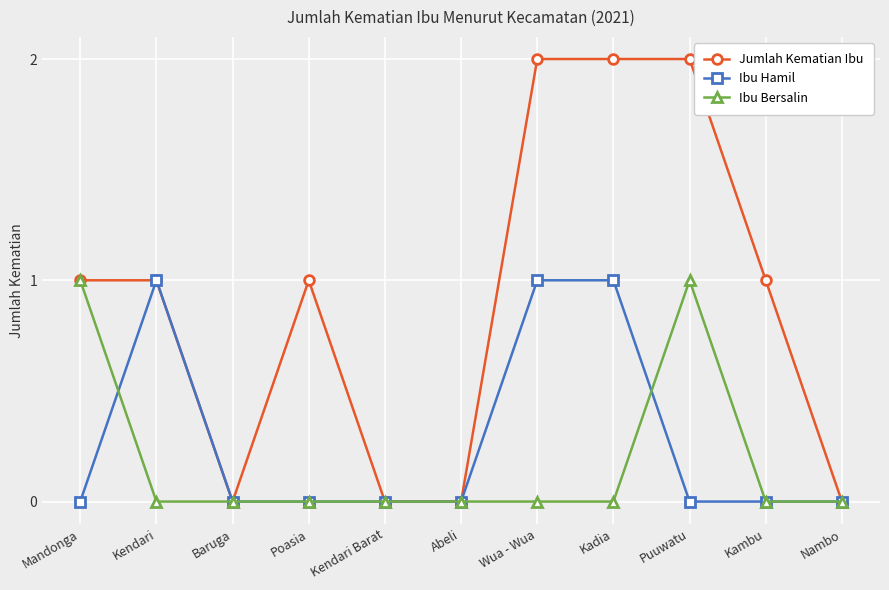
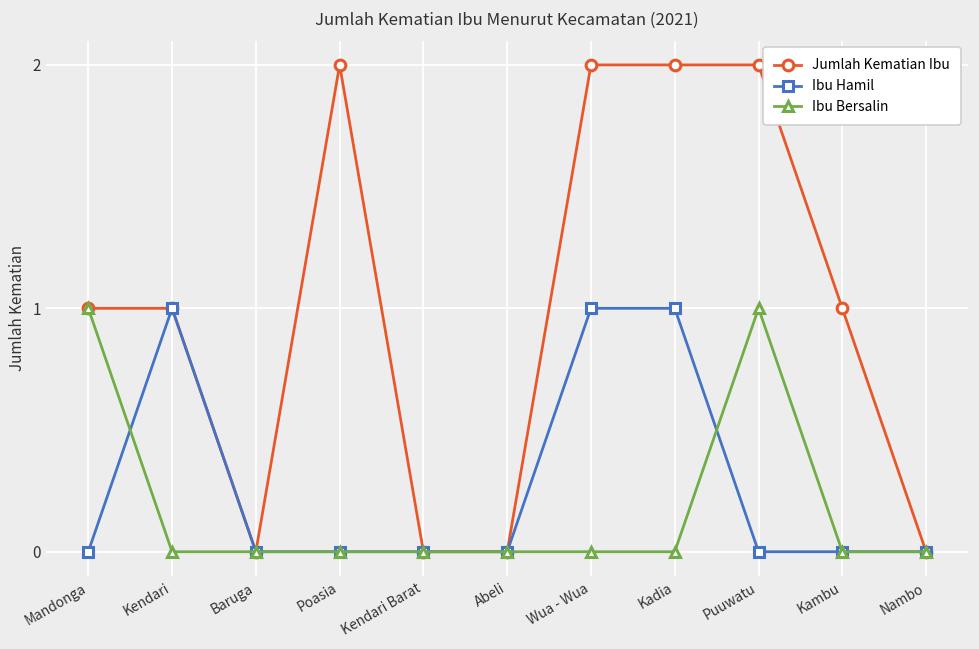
  {
    "Jumlah Kematian Ibu": {
-     "Poasia": 1,
+     "Poasia": 2,
      "Wua - Wua": 2,
      "Kadia": 2,
      "Puuwatu": 2,
      "Kambu": 1
    },
    "Ibu Hamil": {
      "Mandonga": 0,
      "Wua - Wua": 1,
      "Kadia": 1,
      "Puuwatu": 0
    },
    "Ibu Bersalin": {
      "Kendari": 0,
      "Wua - Wua": 0,
      "Kadia": 0,
      "Puuwatu": 1
    }
  }
